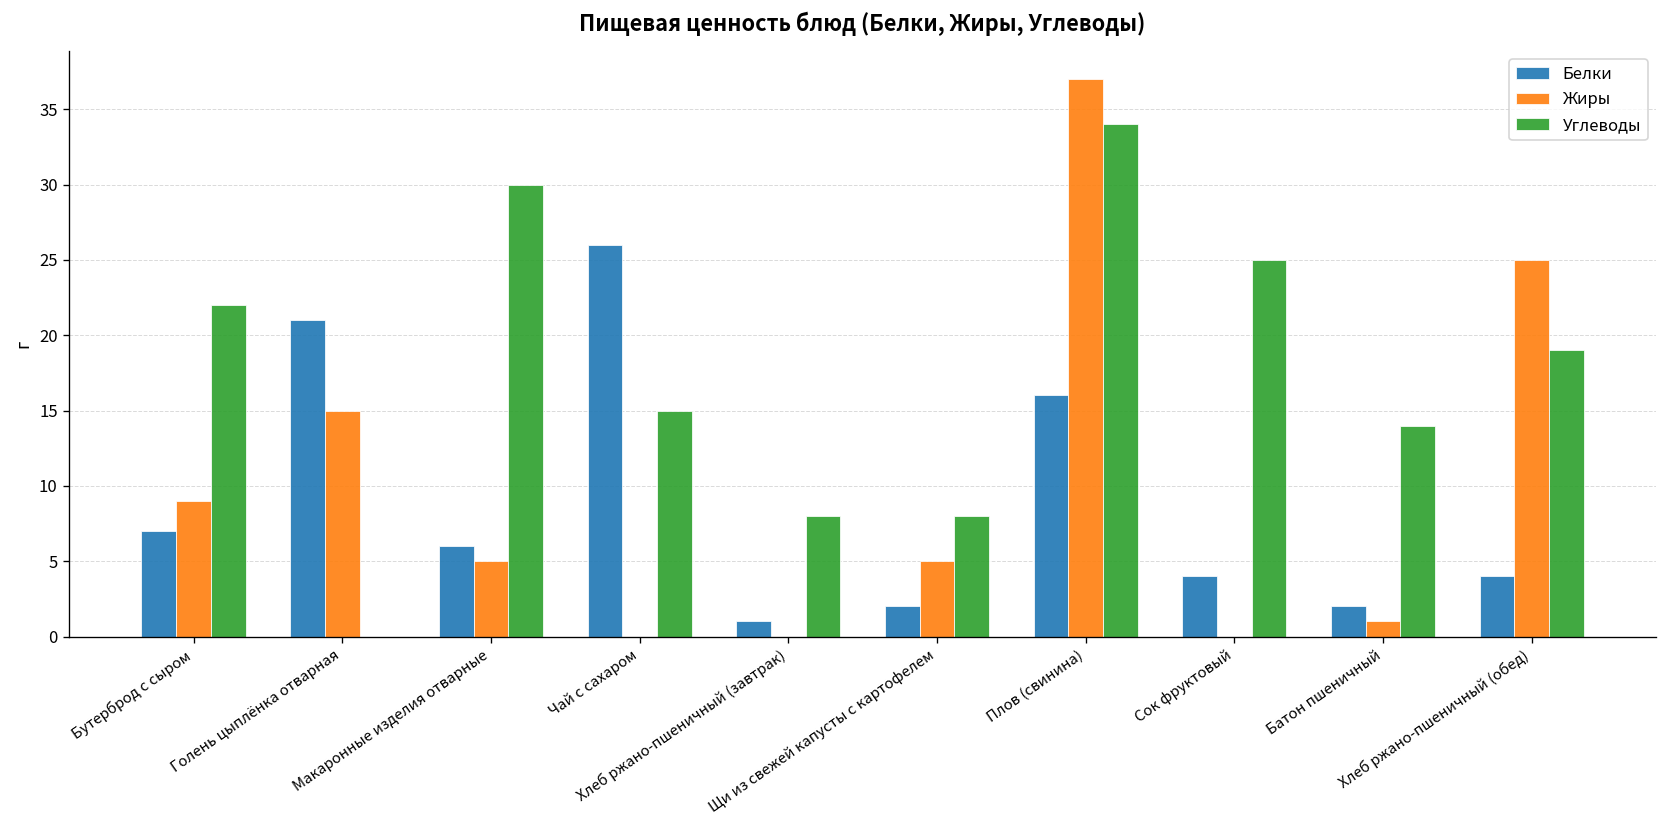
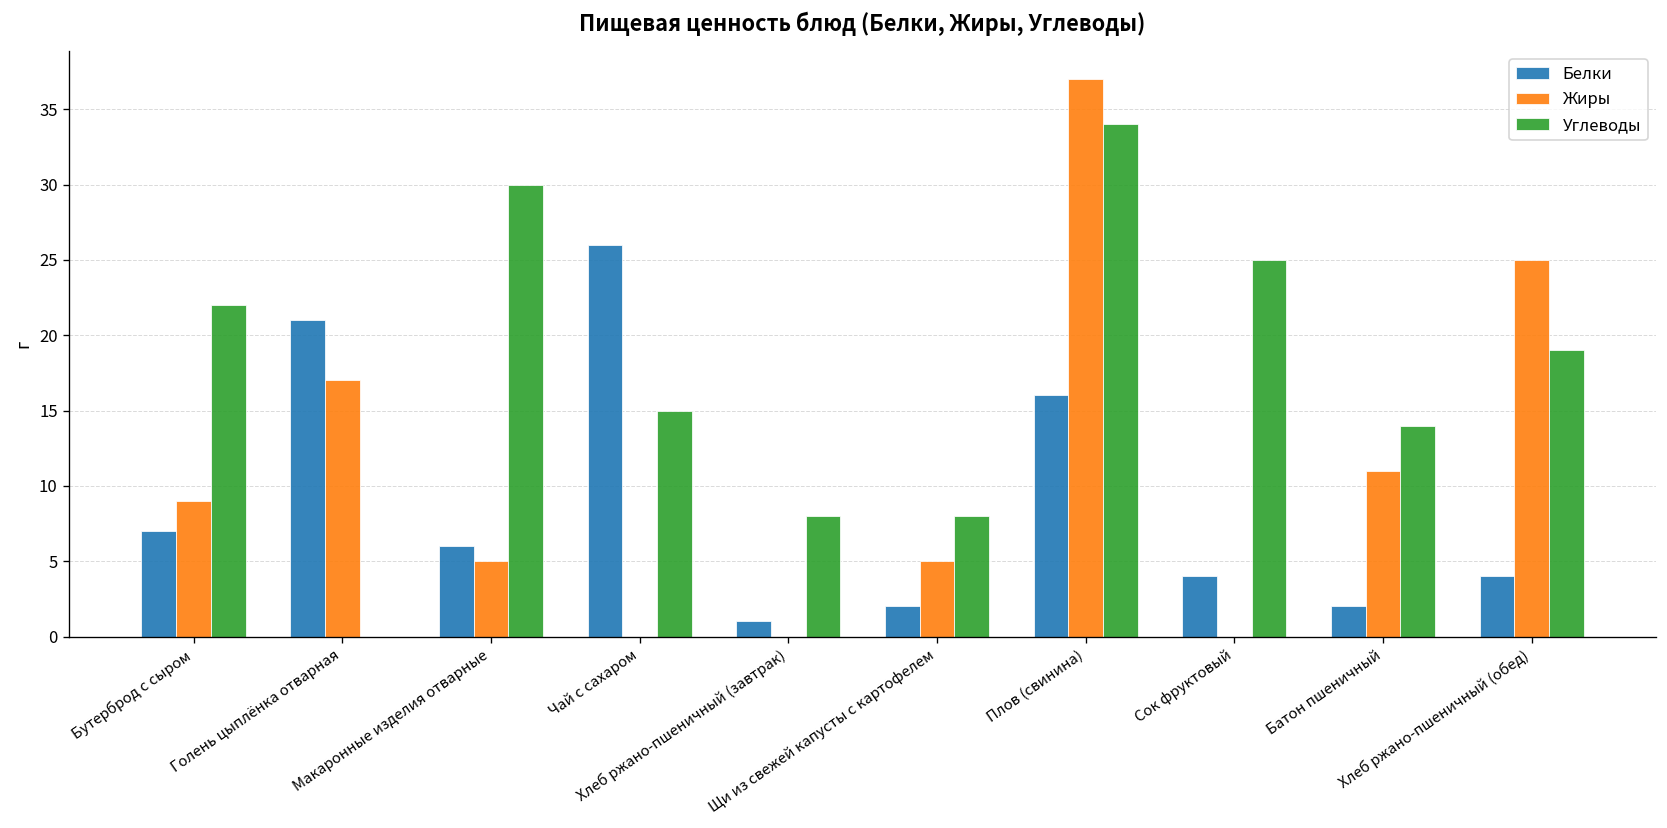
  {
    "Белки": {
      "Бутерброд с сыром": 7,
      "Голень цыплёнка отварная": 21,
      "Макаронные изделия отварные": 6,
      "Чай с сахаром": 26,
      "Хлеб ржано-пшеничный (завтрак)": 1,
      "Щи из свежей капусты с картофелем": 2,
      "Плов (свинина)": 16,
      "Сок фруктовый": 4,
      "Батон пшеничный": 2,
      "Хлеб ржано-пшеничный (обед)": 4
    },
    "Жиры": {
      "Бутерброд с сыром": 9,
-     "Голень цыплёнка отварная": 15,
+     "Голень цыплёнка отварная": 17,
      "Макаронные изделия отварные": 5,
      "Чай с сахаром": 0,
      "Хлеб ржано-пшеничный (завтрак)": 0,
      "Щи из свежей капусты с картофелем": 5,
      "Плов (свинина)": 37,
      "Сок фруктовый": 0,
-     "Батон пшеничный": 1,
+     "Батон пшеничный": 11,
      "Хлеб ржано-пшеничный (обед)": 25
    },
    "Углеводы": {
      "Бутерброд с сыром": 22,
      "Голень цыплёнка отварная": 0,
      "Макаронные изделия отварные": 30,
      "Чай с сахаром": 15,
      "Хлеб ржано-пшеничный (завтрак)": 8,
      "Щи из свежей капусты с картофелем": 8,
      "Плов (свинина)": 34,
      "Сок фруктовый": 25,
      "Батон пшеничный": 14,
      "Хлеб ржано-пшеничный (обед)": 19
    }
  }
